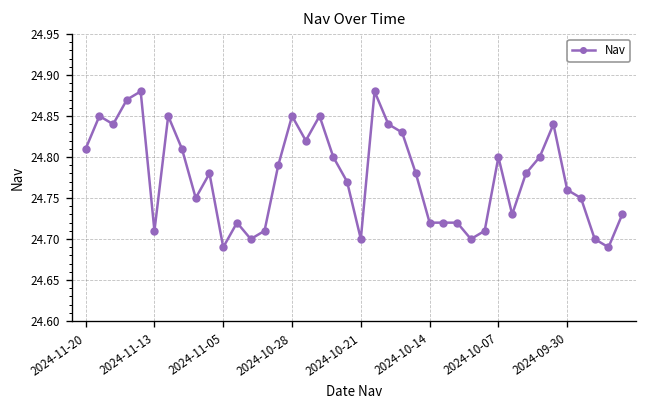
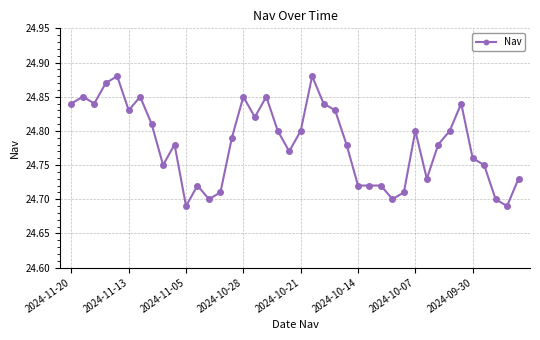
  {
-   "2024-11-20": 24.81,
-   "2024-11-13": 24.71,
+   "2024-11-20": 24.84,
+   "2024-11-13": 24.83,
    "2024-11-05": 24.69,
    "2024-10-28": 24.85,
-   "2024-10-21": 24.7,
+   "2024-10-21": 24.8,
    "2024-10-14": 24.72,
    "2024-10-07": 24.80,
    "2024-09-30": 24.76
  }
